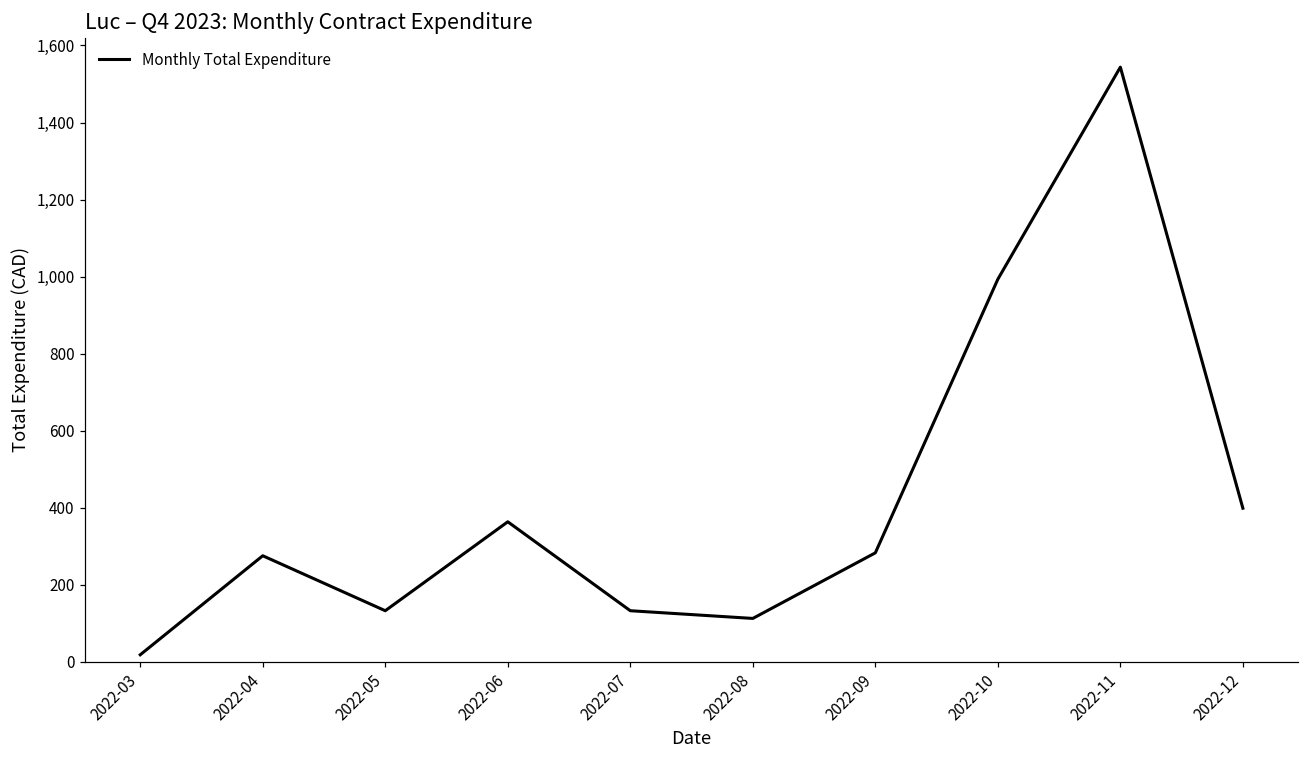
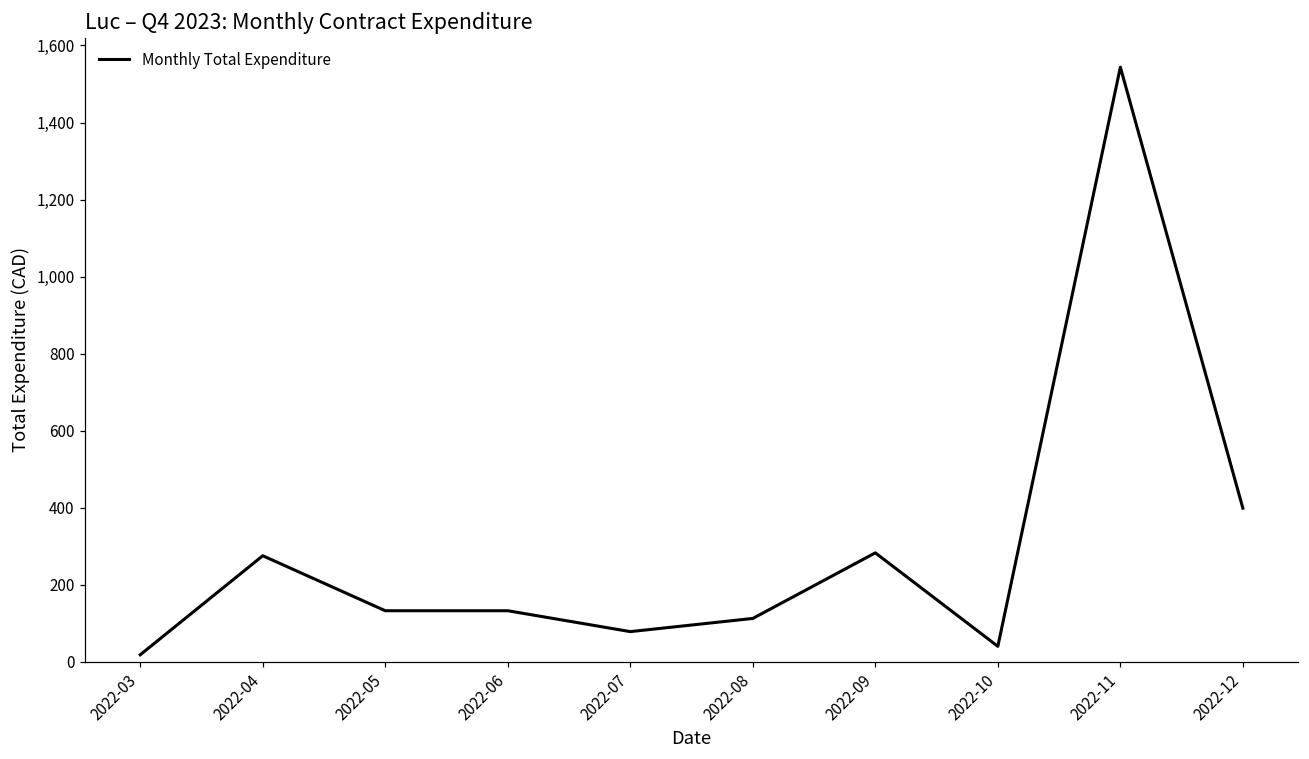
  {
    "2022-03": "20",
    "2022-04": "280",
    "2022-05": "130",
-   "2022-06": "360",
-   "2022-07": "130",
+   "2022-06": "130",
+   "2022-07": "80",
    "2022-08": "110",
    "2022-09": "280",
-   "2022-10": "990",
+   "2022-10": "40",
    "2022-11": "1,540",
    "2022-12": "400"
  }
